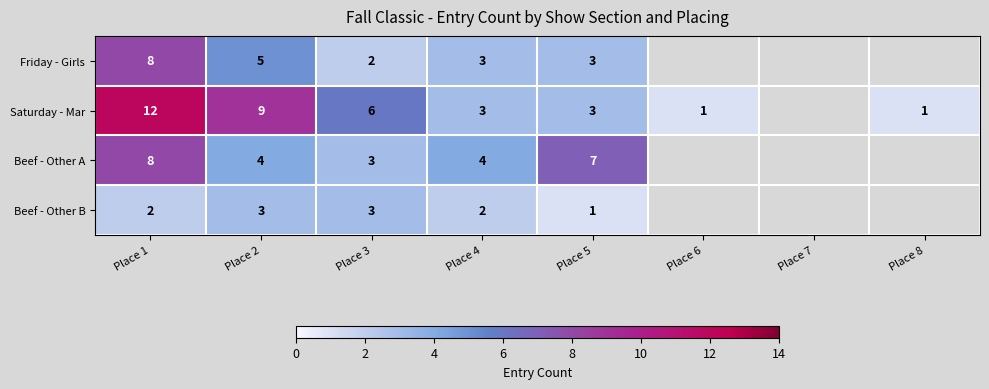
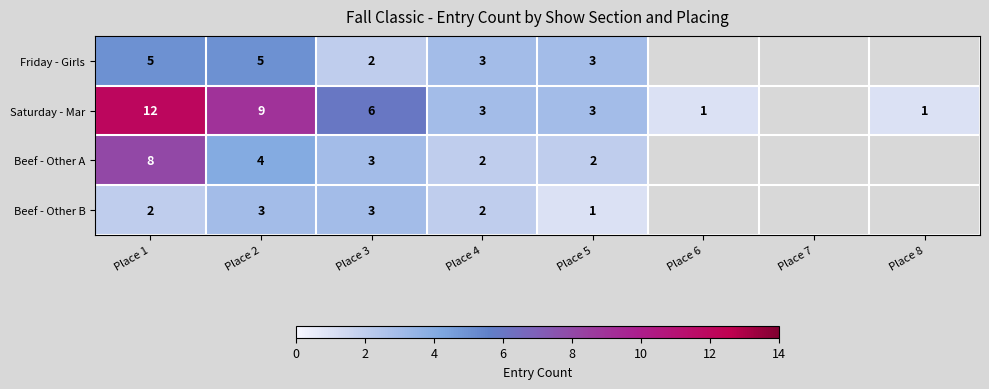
  {
    "Friday - Girls": {
-     "Place 1": 8,
+     "Place 1": 5,
      "Place 2": 5,
      "Place 3": 2,
      "Place 4": 3,
      "Place 5": 3
    },
    "Saturday - Mar": {
      "Place 1": 12,
      "Place 2": 9,
      "Place 3": 6,
      "Place 4": 3,
      "Place 5": 3,
      "Place 6": 1,
      "Place 8": 1
    },
    "Beef - Other A": {
      "Place 1": 8,
      "Place 2": 4,
      "Place 3": 3,
-     "Place 4": 4,
-     "Place 5": 7
+     "Place 4": 2,
+     "Place 5": 2
    },
    "Beef - Other B": {
      "Place 1": 2,
      "Place 2": 3,
      "Place 3": 3,
      "Place 4": 2,
      "Place 5": 1
    }
  }
